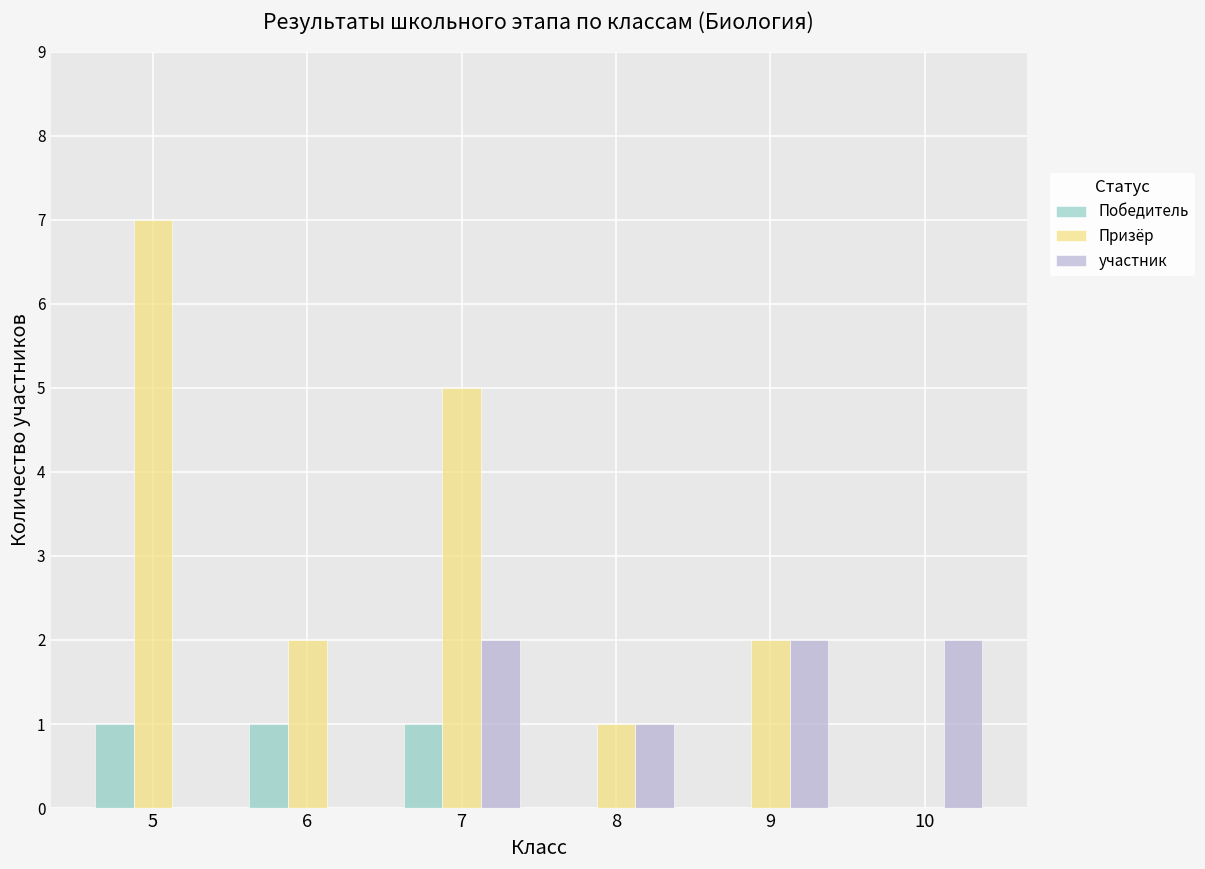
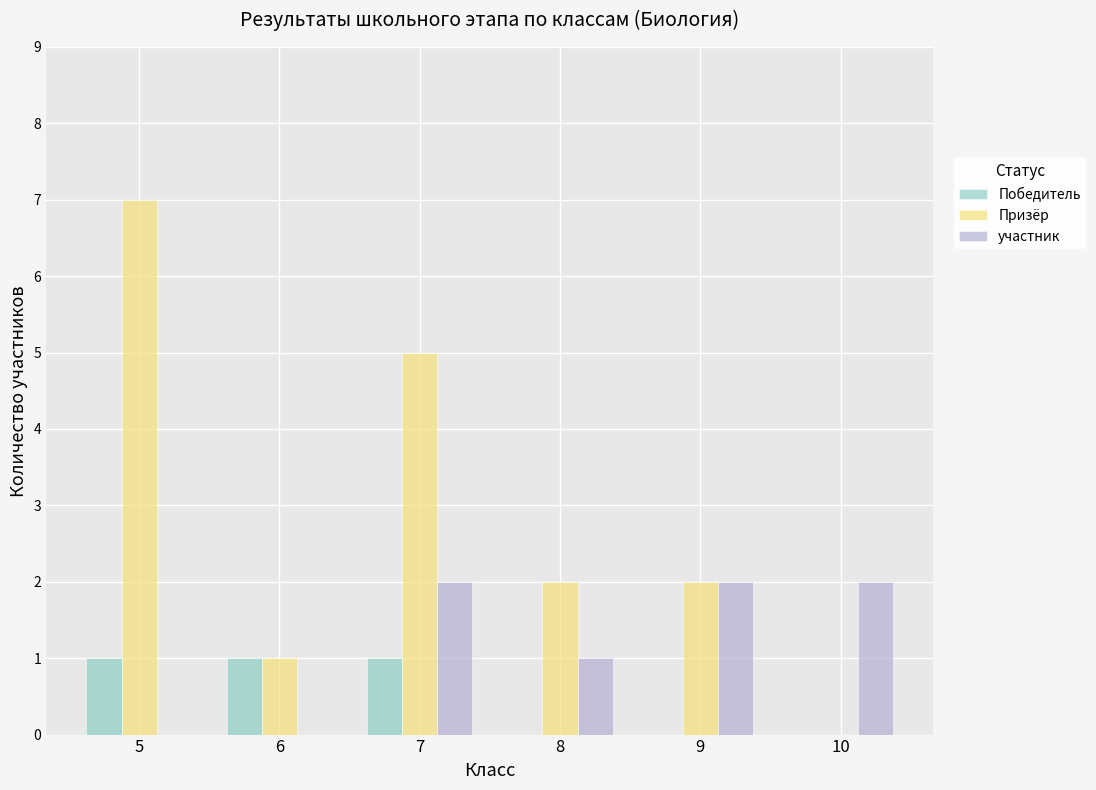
  {
    "Призёр": {
      "5": 7,
-     "6": 2,
+     "6": 1,
      "7": 5,
-     "8": 1,
+     "8": 2,
      "9": 2,
      "10": 0
    }
  }
